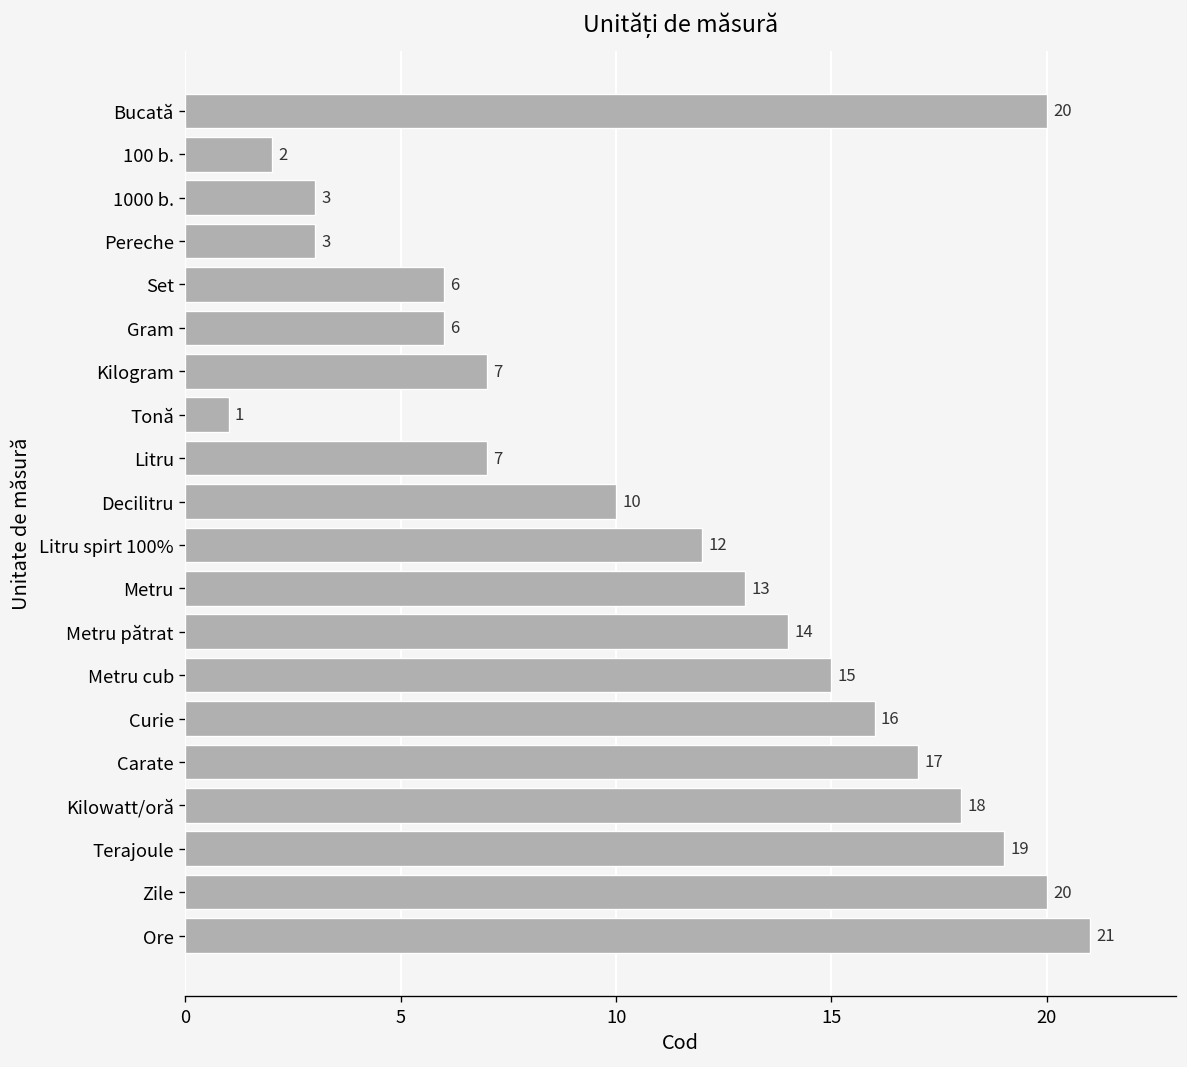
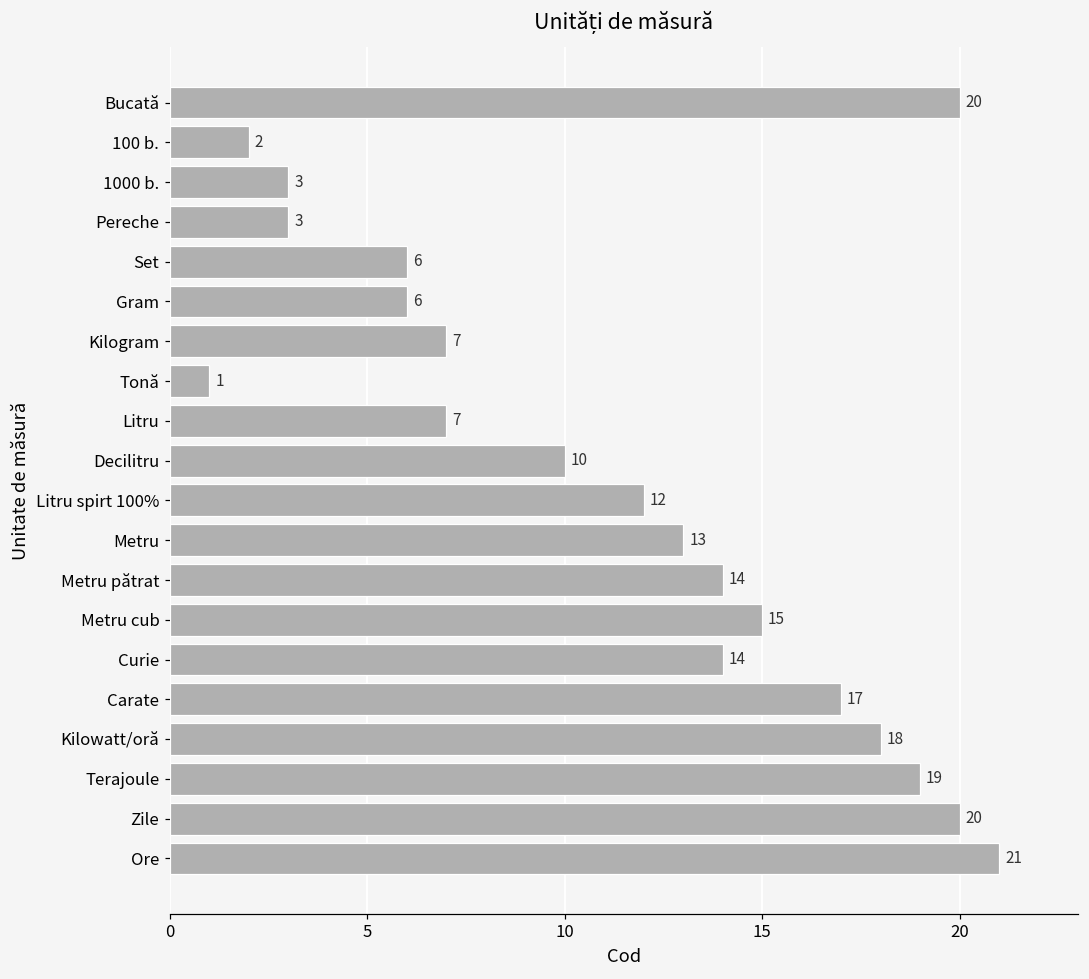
  {
    "Bucată": 20,
    "100 b.": 2,
    "1000 b.": 3,
    "Pereche": 3,
    "Set": 6,
    "Gram": 6,
    "Kilogram": 7,
    "Tonă": 1,
    "Litru": 7,
    "Decilitru": 10,
    "Litru spirt 100%": 12,
    "Metru": 13,
    "Metru pătrat": 14,
    "Metru cub": 15,
-   "Curie": 16,
+   "Curie": 14,
    "Carate": 17,
    "Kilowatt/oră": 18,
    "Terajoule": 19,
    "Zile": 20,
    "Ore": 21
  }
